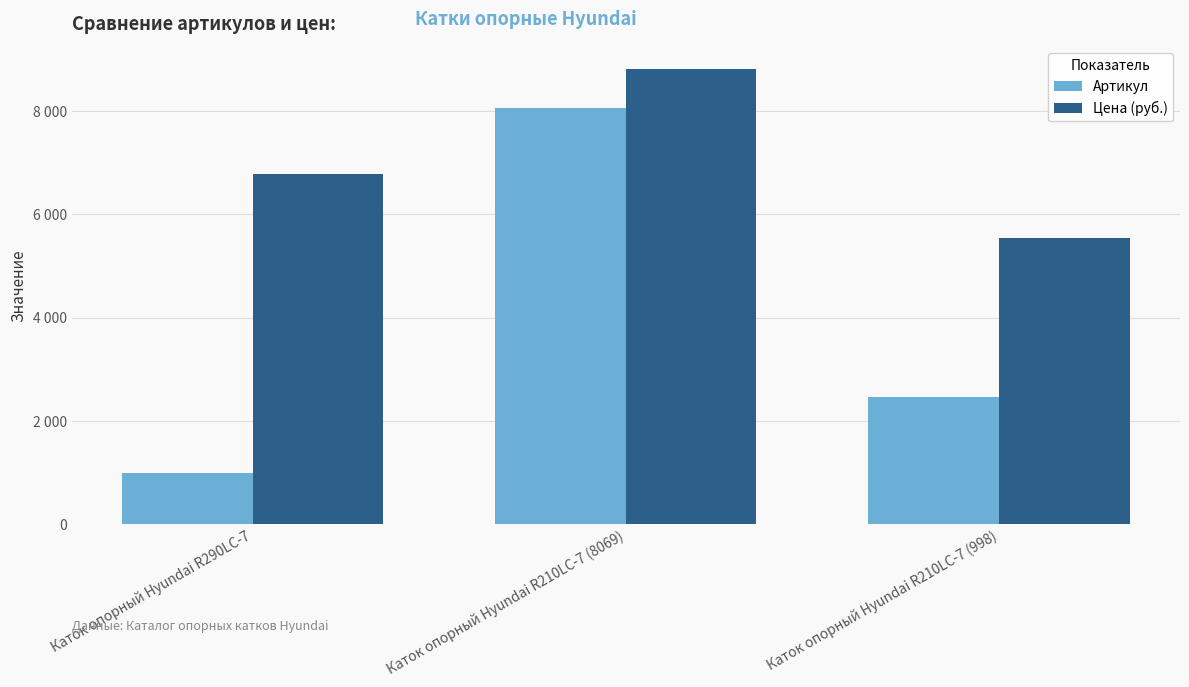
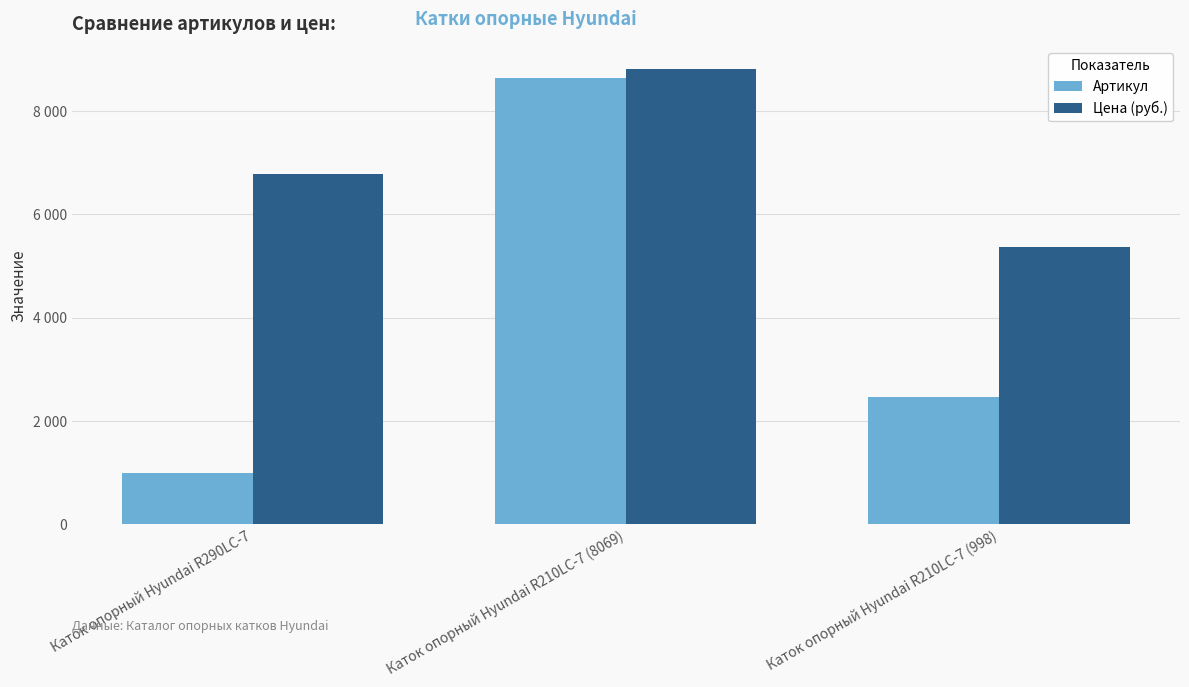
  {
    "Артикул": {
      "Каток опорный Hyundai R290LC-7": 1000,
-     "Каток опорный Hyundai R210LC-7 (8069)": 8100,
+     "Каток опорный Hyundai R210LC-7 (8069)": 8700,
      "Каток опорный Hyundai R210LC-7 (998)": 2500
    },
    "Цена (руб.)": {
      "Каток опорный Hyundai R290LC-7": 6800,
      "Каток опорный Hyundai R210LC-7 (8069)": 8800,
-     "Каток опорный Hyundai R210LC-7 (998)": 5600
+     "Каток опорный Hyundai R210LC-7 (998)": 5400
    }
  }
